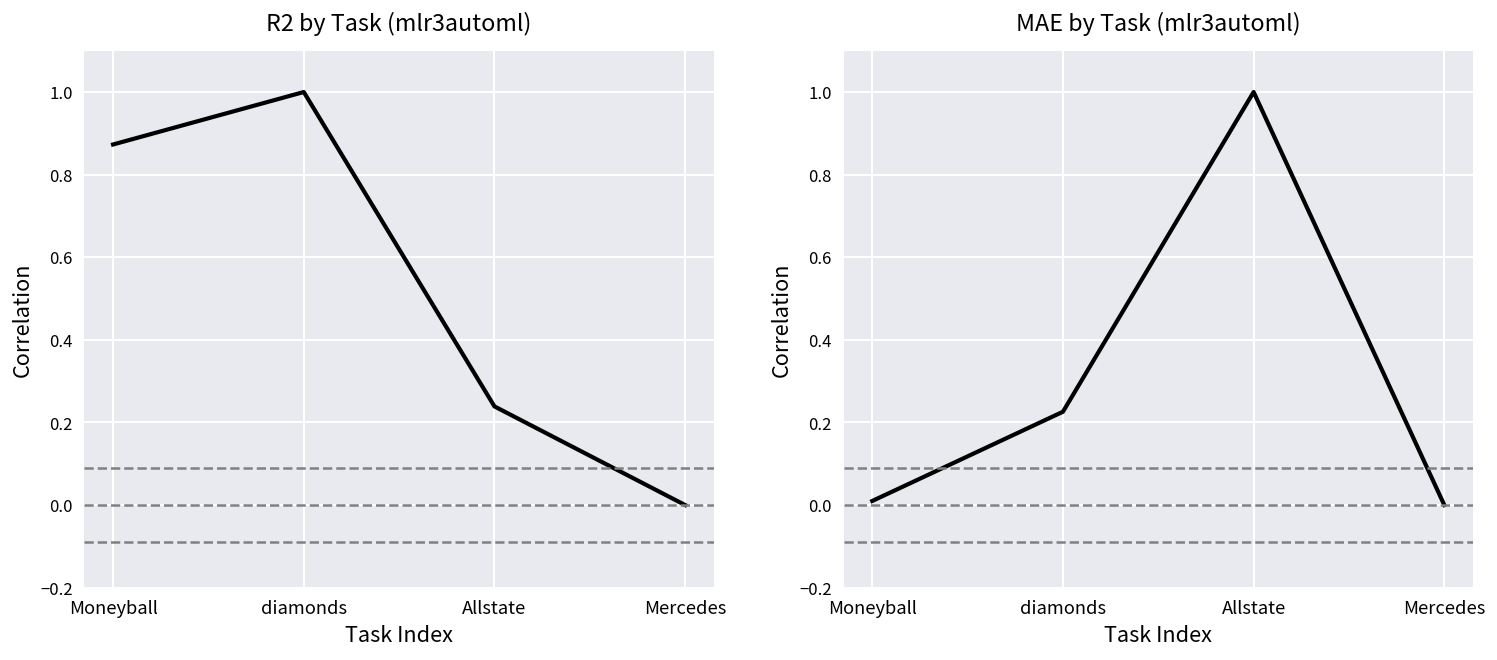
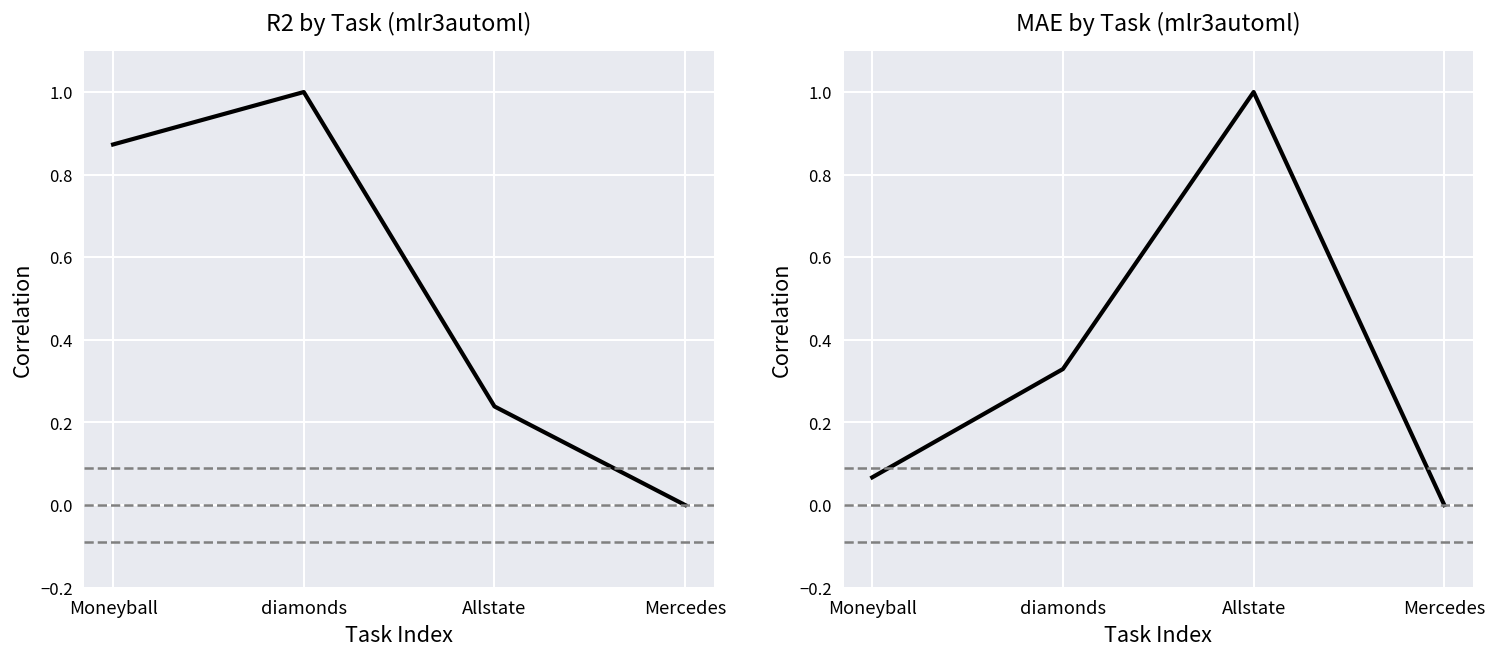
  {
    "R2 by Task (mlr3automl)": {
      "Moneyball": 0.87,
      "diamonds": 1.00,
      "Allstate": 0.24,
      "Mercedes": 0.00
    },
    "MAE by Task (mlr3automl)": {
-     "Moneyball": 0.01,
-     "diamonds": 0.23,
+     "Moneyball": 0.07,
+     "diamonds": 0.33,
      "Allstate": 1.00,
      "Mercedes": 0.00
    }
  }
